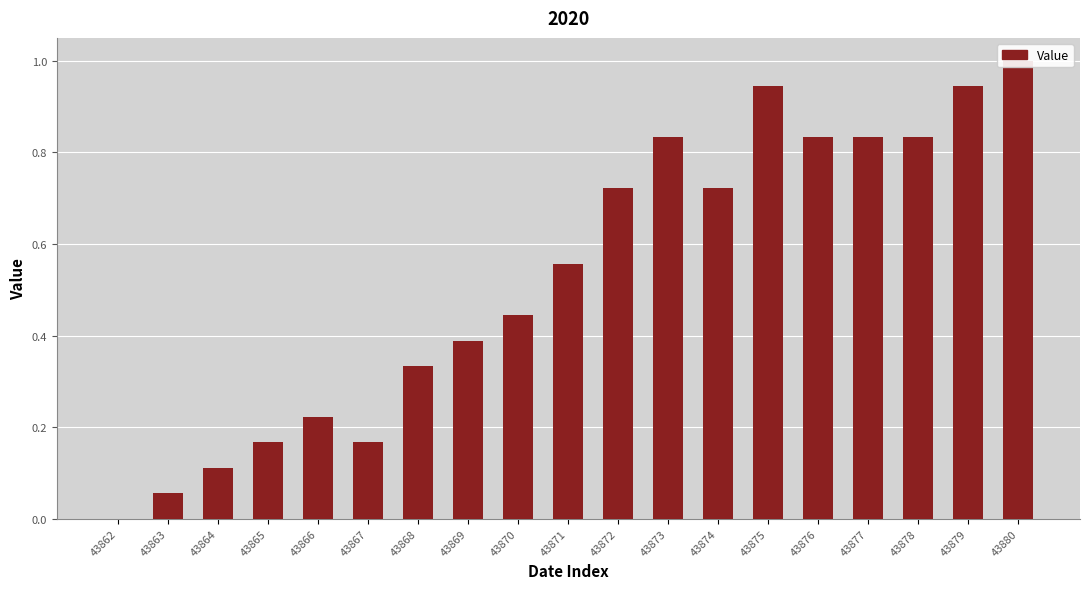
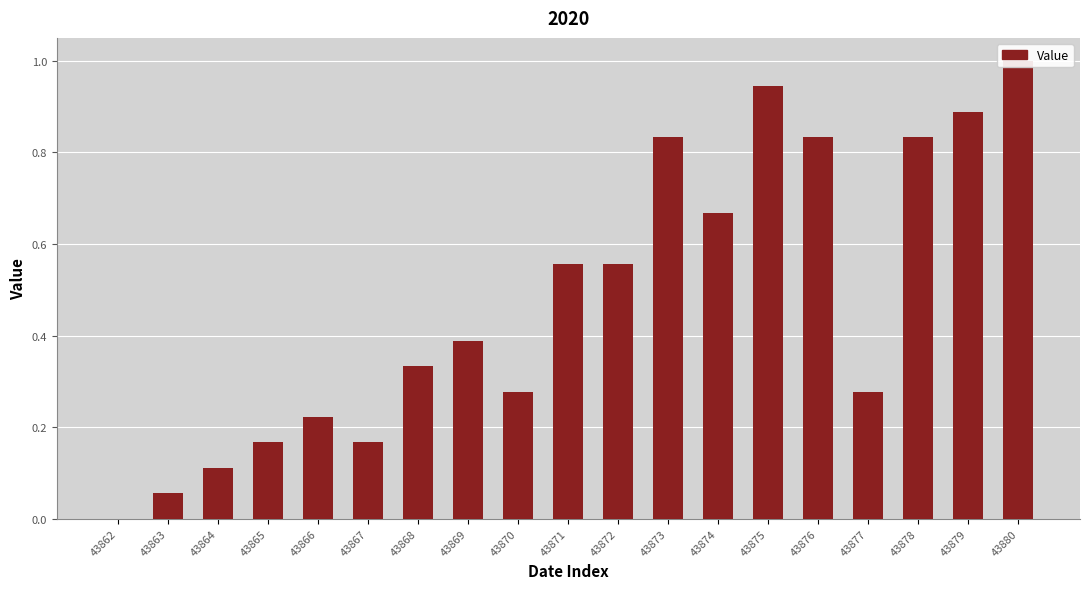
  {
    "43862": 0.00,
    "43863": 0.06,
    "43864": 0.11,
    "43865": 0.17,
    "43866": 0.22,
    "43867": 0.17,
    "43868": 0.33,
    "43869": 0.39,
-   "43870": 0.44,
+   "43870": 0.28,
    "43871": 0.56,
-   "43872": 0.72,
+   "43872": 0.56,
    "43873": 0.83,
-   "43874": 0.72,
+   "43874": 0.67,
    "43875": 0.94,
    "43876": 0.83,
-   "43877": 0.83,
+   "43877": 0.28,
    "43878": 0.83,
-   "43879": 0.94
+   "43879": 0.89
  }
